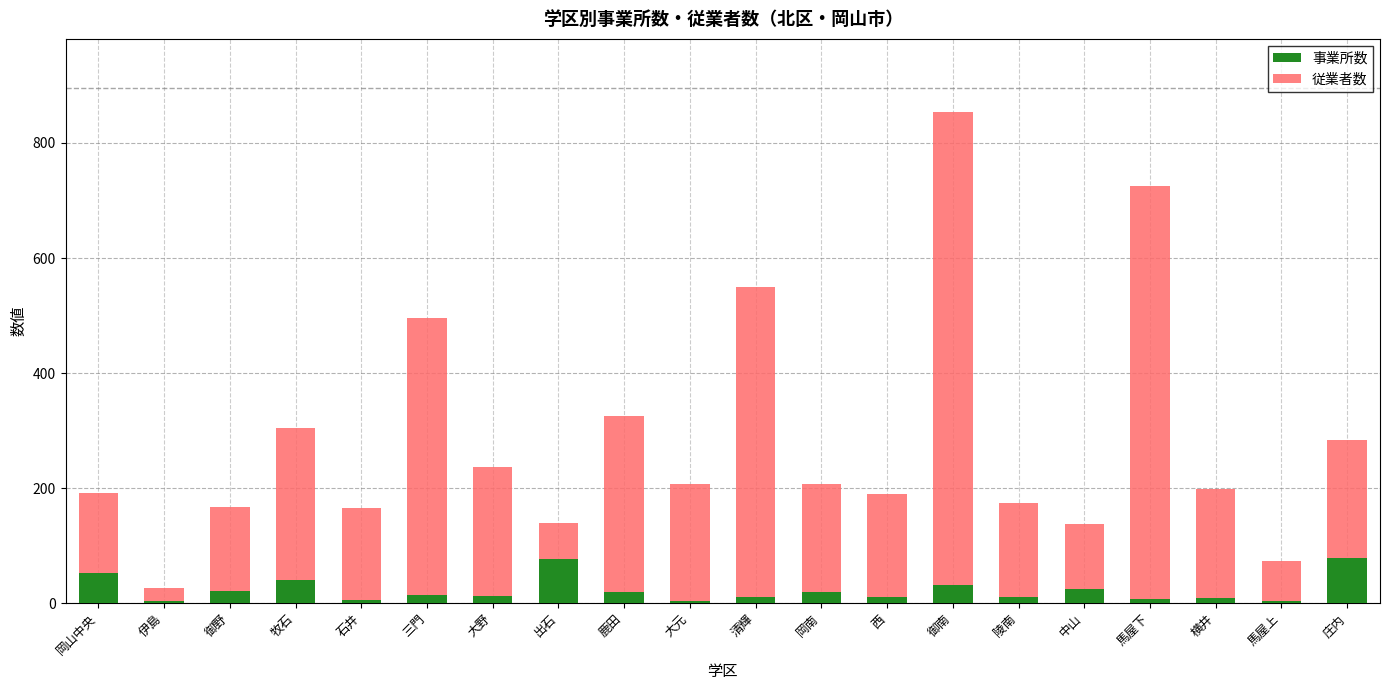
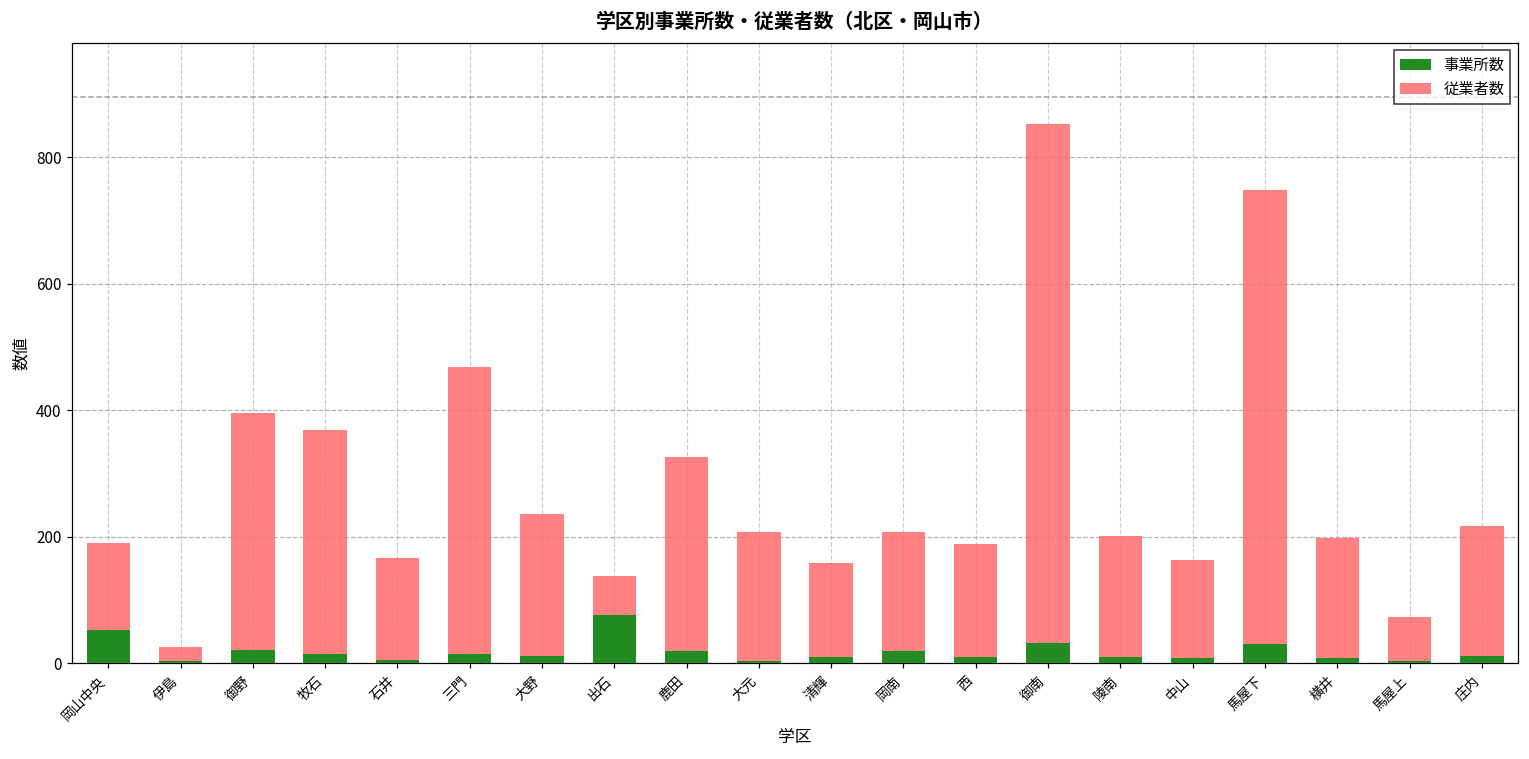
  {
    "事業所数": {
      "岡山中央": 50,
      "御野": 20,
-     "牧石": 40,
+     "牧石": 20,
      "石井": 10,
      "三門": 20,
      "大野": 10,
      "出石": 80,
      "鹿田": 20,
      "清輝": 10,
      "岡南": 20,
      "西": 10,
      "御南": 30,
      "陵南": 10,
-     "中山": 20,
-     "馬屋下": 10,
+     "中山": 10,
+     "馬屋下": 30,
      "横井": 10,
-     "庄内": 80
+     "庄内": 10
    },
    "従業者数": {
      "岡山中央": 140,
      "伊島": 20,
-     "御野": 150,
-     "牧石": 260,
+     "御野": 370,
+     "牧石": 350,
      "石井": 160,
-     "三門": 480,
+     "三門": 450,
      "大野": 230,
      "出石": 60,
      "鹿田": 310,
      "大元": 200,
-     "清輝": 540,
+     "清輝": 150,
      "岡南": 190,
      "西": 180,
      "御南": 820,
-     "陵南": 170,
-     "中山": 110,
+     "陵南": 190,
+     "中山": 160,
      "馬屋下": 720,
      "横井": 190,
      "馬屋上": 70,
      "庄内": 210
    }
  }
